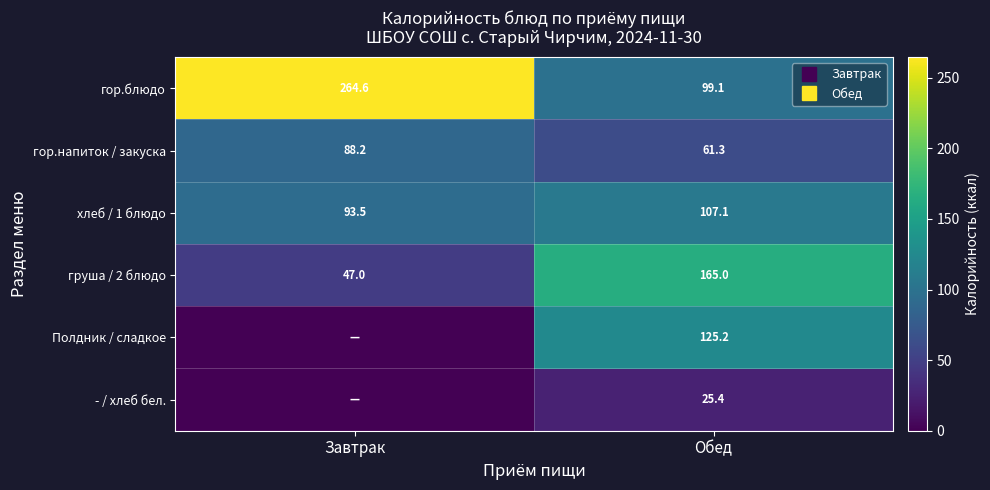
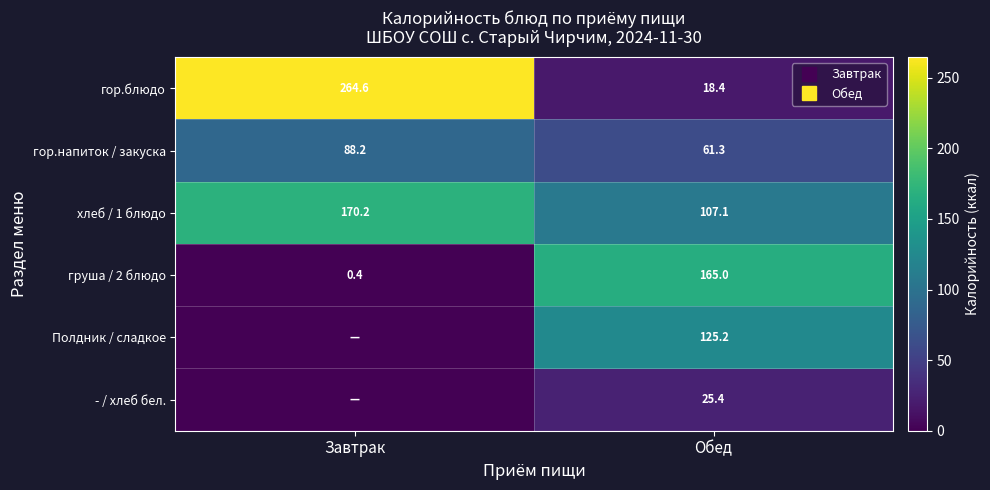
  {
    "гор.блюдо": {
      "Завтрак": 264.6,
-     "Обед": 99.1
+     "Обед": 18.4
    },
    "гор.напиток / закуска": {
      "Завтрак": 88.2,
      "Обед": 61.3
    },
    "хлеб / 1 блюдо": {
-     "Завтрак": 93.5,
+     "Завтрак": 170.2,
      "Обед": 107.1
    },
    "груша / 2 блюдо": {
-     "Завтрак": 47.0,
+     "Завтрак": 0.4,
      "Обед": 165.0
    },
    "Полдник / сладкое": {
      "Обед": 125.2
    },
    "- / хлеб бел.": {
      "Обед": 25.4
    }
  }
